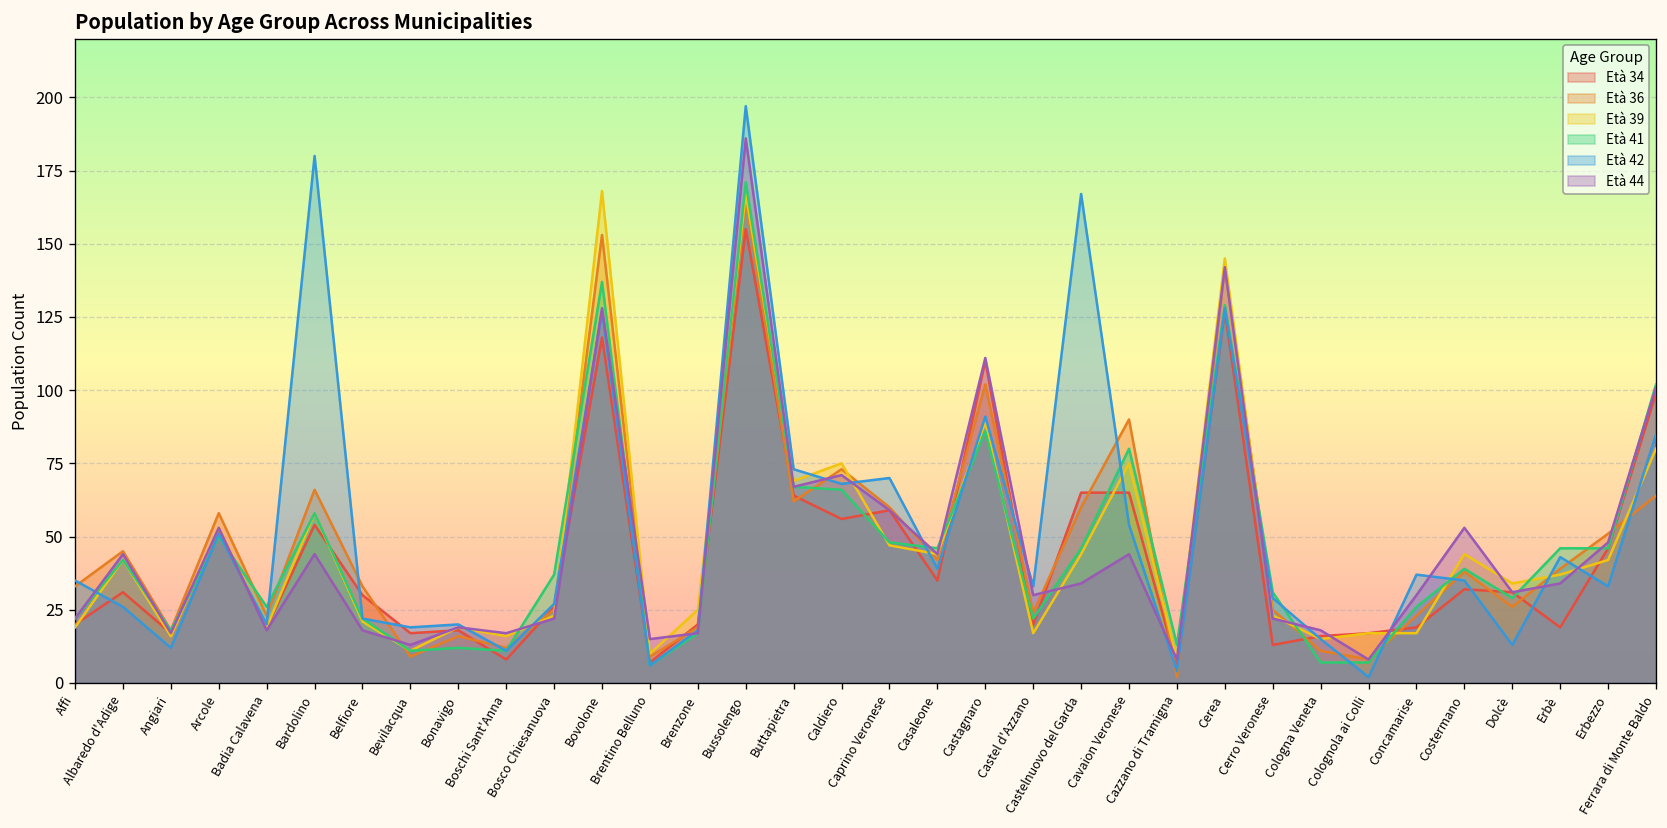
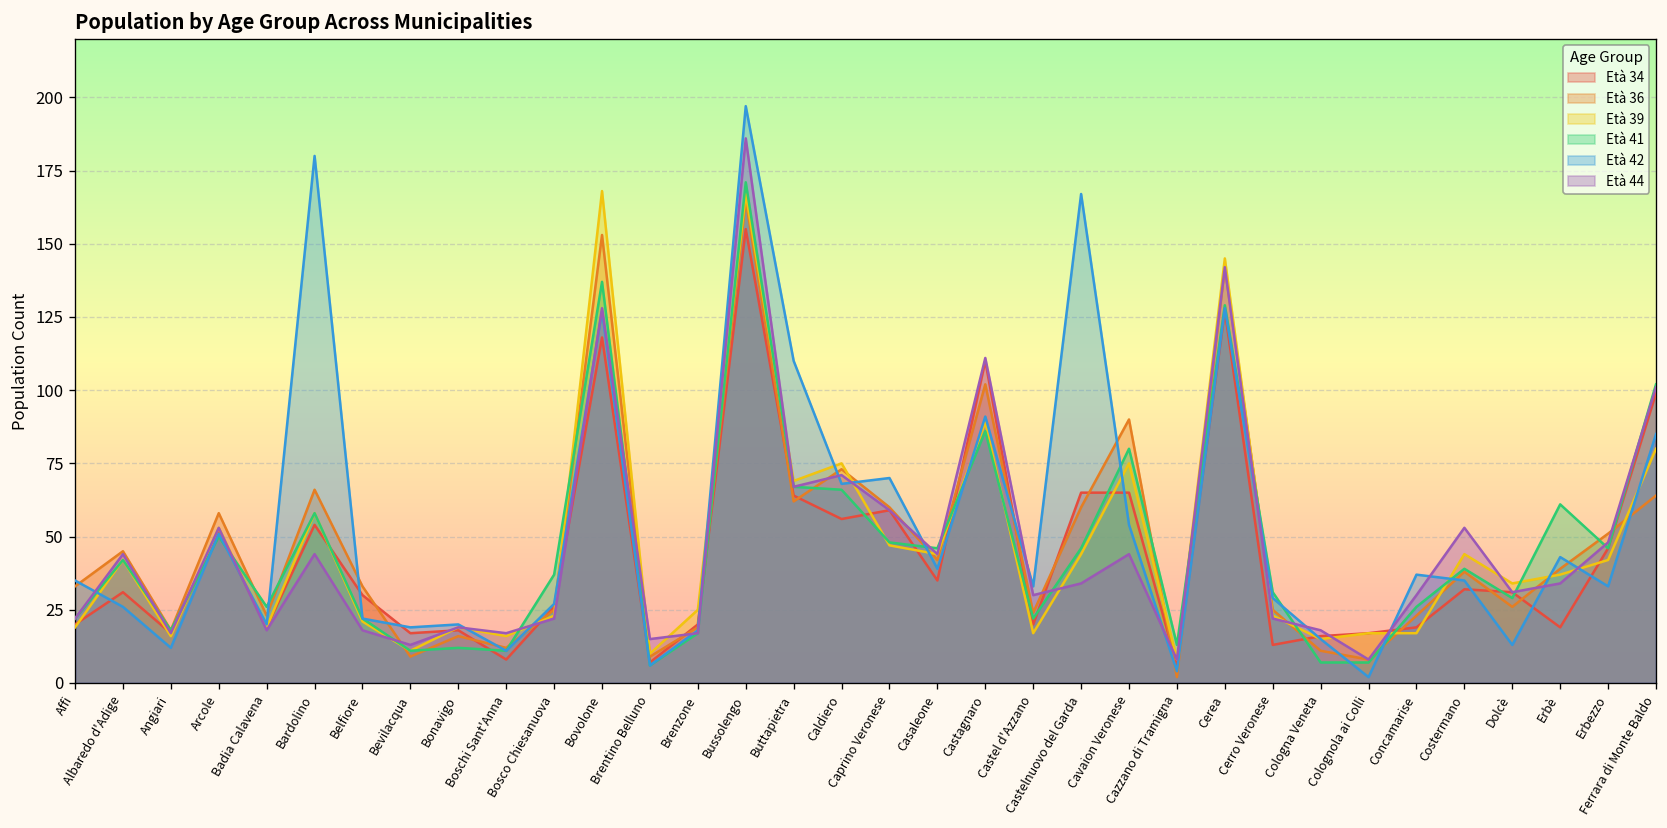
  {
    "Età 41": {
      "Badia Calavena": 26,
      "Bonavigo": 12,
      "Bosco Chiesanuova": 37,
      "Bovolone": 137,
      "Bussolengo": 171,
      "Caldiero": 66,
      "Casaleone": 46,
      "Castagnaro": 86,
      "Castel d'Azzano": 22,
      "Castelnuovo del Garda": 46,
      "Cavaion Veronese": 80,
      "Cazzano di Tramigna": 13,
      "Cerro Veronese": 31,
      "Cologna Veneta": 7,
      "Concamarise": 26,
      "Dolcè": 29,
-     "Erbè": 46
+     "Erbè": 61
    },
    "Età 42": {
      "Affi": 35,
      "Albaredo d'Adige": 26,
      "Angiari": 12,
      "Bardolino": 180,
      "Bevilacqua": 19,
      "Bussolengo": 197,
-     "Buttapietra": 73,
+     "Buttapietra": 110,
      "Caldiero": 68,
      "Caprino Veronese": 70,
      "Casaleone": 39,
      "Castagnaro": 91,
      "Castel d'Azzano": 33,
      "Castelnuovo del Garda": 167,
      "Cavaion Veronese": 54,
      "Cazzano di Tramigna": 4,
      "Cerro Veronese": 29,
      "Colognola ai Colli": 2,
      "Concamarise": 37,
      "Costermano": 35,
      "Dolcè": 13,
      "Erbè": 43,
      "Erbezzo": 33,
      "Ferrara di Monte Baldo": 85
    },
    "Età 44": {
      "Bardolino": 44,
      "Belfiore": 18,
      "Bevilacqua": 13,
      "Brentino Belluno": 15,
      "Bussolengo": 186,
      "Caldiero": 71,
      "Castel d'Azzano": 30,
      "Castelnuovo del Garda": 34,
      "Cavaion Veronese": 44,
      "Cologna Veneta": 18,
      "Concamarise": 30,
      "Costermano": 53,
      "Erbè": 34,
      "Erbezzo": 48
    }
  }
